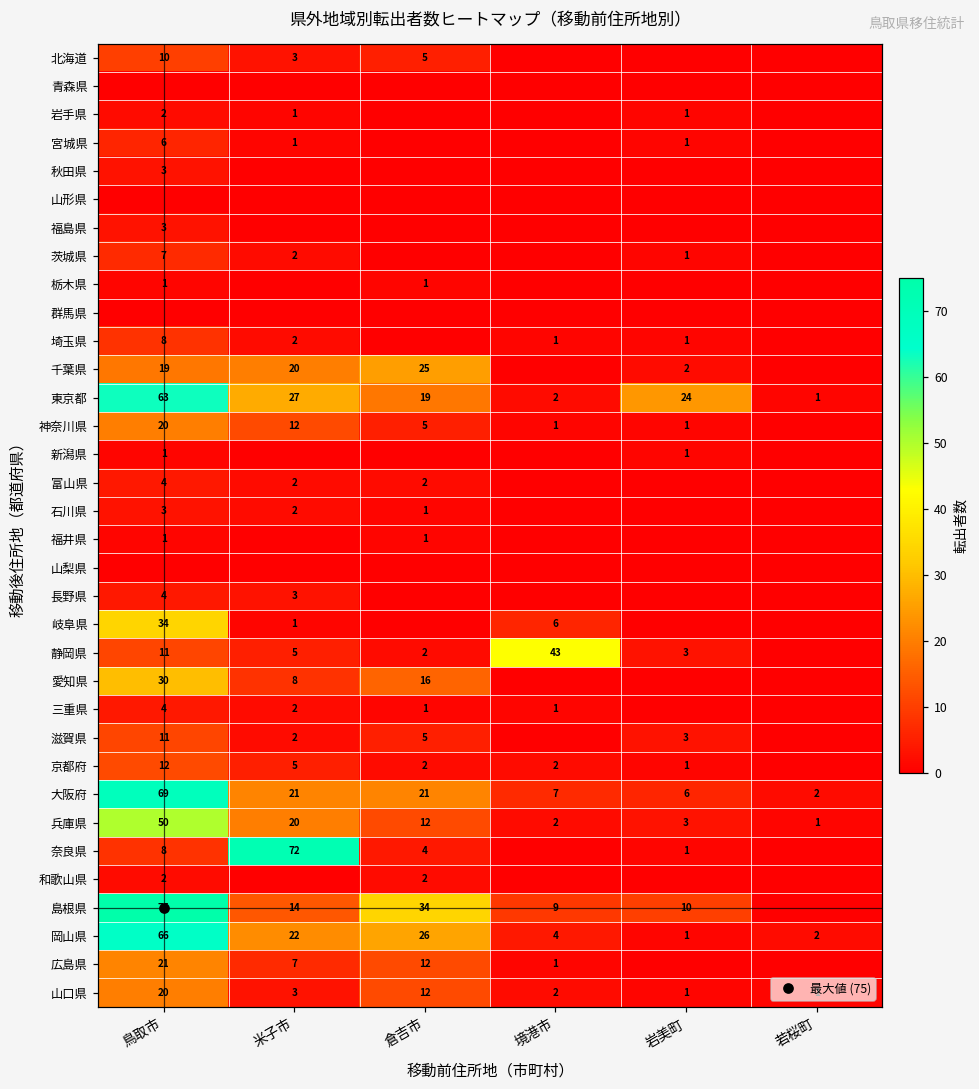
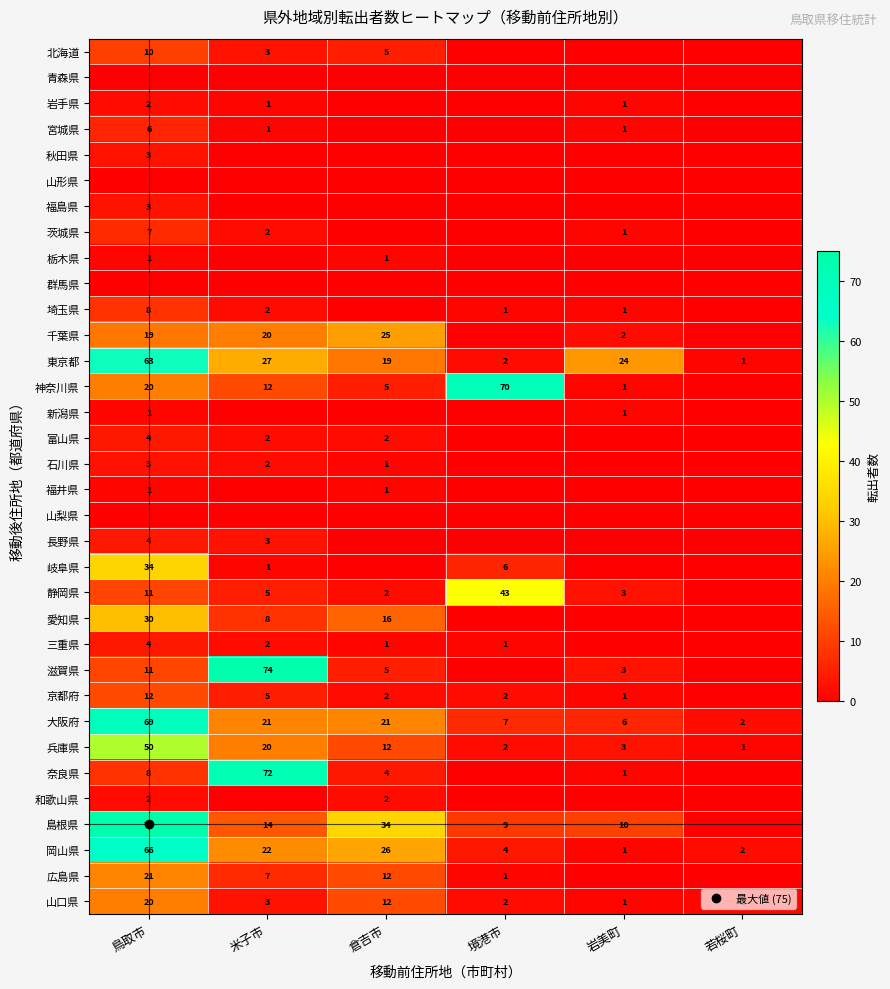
  {
    "北海道": {
      "鳥取市": 10,
      "米子市": 3,
      "倉吉市": 5
    },
    "岩手県": {
      "鳥取市": 2,
      "米子市": 1,
      "岩美町": 1
    },
    "宮城県": {
      "鳥取市": 6,
      "米子市": 1,
      "岩美町": 1
    },
    "秋田県": {
      "鳥取市": 3
    },
    "福島県": {
      "鳥取市": 3
    },
    "茨城県": {
      "鳥取市": 7,
      "米子市": 2,
      "岩美町": 1
    },
    "栃木県": {
      "鳥取市": 1,
      "倉吉市": 1
    },
    "埼玉県": {
      "鳥取市": 8,
      "米子市": 2,
      "境港市": 1,
      "岩美町": 1
    },
    "千葉県": {
      "鳥取市": 19,
      "米子市": 20,
      "倉吉市": 25,
      "岩美町": 2
    },
    "東京都": {
      "鳥取市": 63,
      "米子市": 27,
      "倉吉市": 19,
      "境港市": 2,
      "岩美町": 24,
      "若桜町": 1
    },
    "神奈川県": {
      "鳥取市": 20,
      "米子市": 12,
      "倉吉市": 5,
-     "境港市": 1,
+     "境港市": 70,
      "岩美町": 1
    },
    "新潟県": {
      "鳥取市": 1,
      "岩美町": 1
    },
    "富山県": {
      "鳥取市": 4,
      "米子市": 2,
      "倉吉市": 2
    },
    "石川県": {
      "鳥取市": 3,
      "米子市": 2,
      "倉吉市": 1
    },
    "福井県": {
      "鳥取市": 1,
      "倉吉市": 1
    },
    "長野県": {
      "鳥取市": 4,
      "米子市": 3
    },
    "岐阜県": {
      "鳥取市": 34,
      "米子市": 1,
      "境港市": 6
    },
    "静岡県": {
      "鳥取市": 11,
      "米子市": 5,
      "倉吉市": 2,
      "境港市": 43,
      "岩美町": 3
    },
    "愛知県": {
      "鳥取市": 30,
      "米子市": 8,
      "倉吉市": 16
    },
    "三重県": {
      "鳥取市": 4,
      "米子市": 2,
      "倉吉市": 1,
      "境港市": 1
    },
    "滋賀県": {
      "鳥取市": 11,
-     "米子市": 2,
+     "米子市": 74,
      "倉吉市": 5,
      "岩美町": 3
    },
    "京都府": {
      "鳥取市": 12,
      "米子市": 5,
      "倉吉市": 2,
      "境港市": 2,
      "岩美町": 1
    },
    "大阪府": {
      "鳥取市": 69,
      "米子市": 21,
      "倉吉市": 21,
      "境港市": 7,
      "岩美町": 6,
      "若桜町": 2
    },
    "兵庫県": {
      "鳥取市": 50,
      "米子市": 20,
      "倉吉市": 12,
      "境港市": 2,
      "岩美町": 3,
      "若桜町": 1
    },
    "奈良県": {
      "鳥取市": 8,
      "米子市": 72,
      "倉吉市": 4,
      "岩美町": 1
    },
    "和歌山県": {
      "鳥取市": 2,
      "倉吉市": 2
    },
    "島根県": {
      "米子市": 14,
      "倉吉市": 34,
      "境港市": 9,
      "岩美町": 10
    },
    "岡山県": {
      "鳥取市": 66,
      "米子市": 22,
      "倉吉市": 26,
      "境港市": 4,
      "岩美町": 1,
      "若桜町": 2
    },
    "広島県": {
      "鳥取市": 21,
      "米子市": 7,
      "倉吉市": 12,
      "境港市": 1
    },
    "山口県": {
      "鳥取市": 20,
      "米子市": 3,
      "倉吉市": 12,
      "境港市": 2,
      "岩美町": 1
    }
  }
